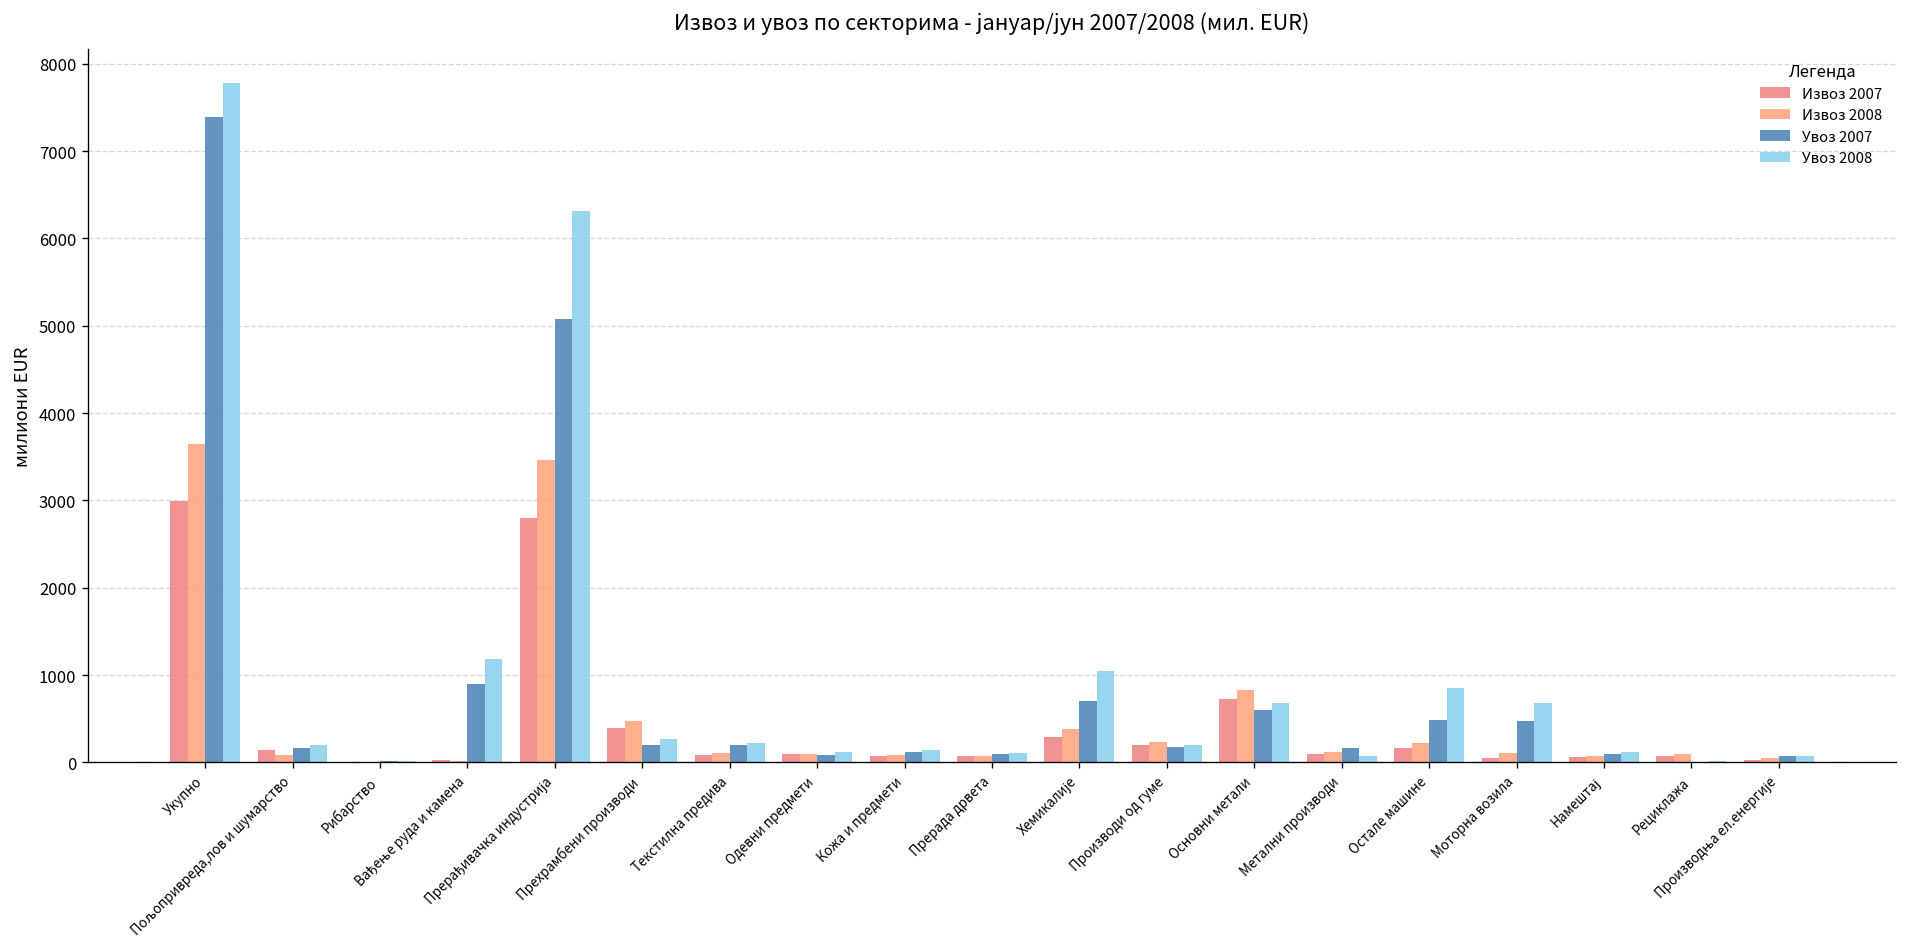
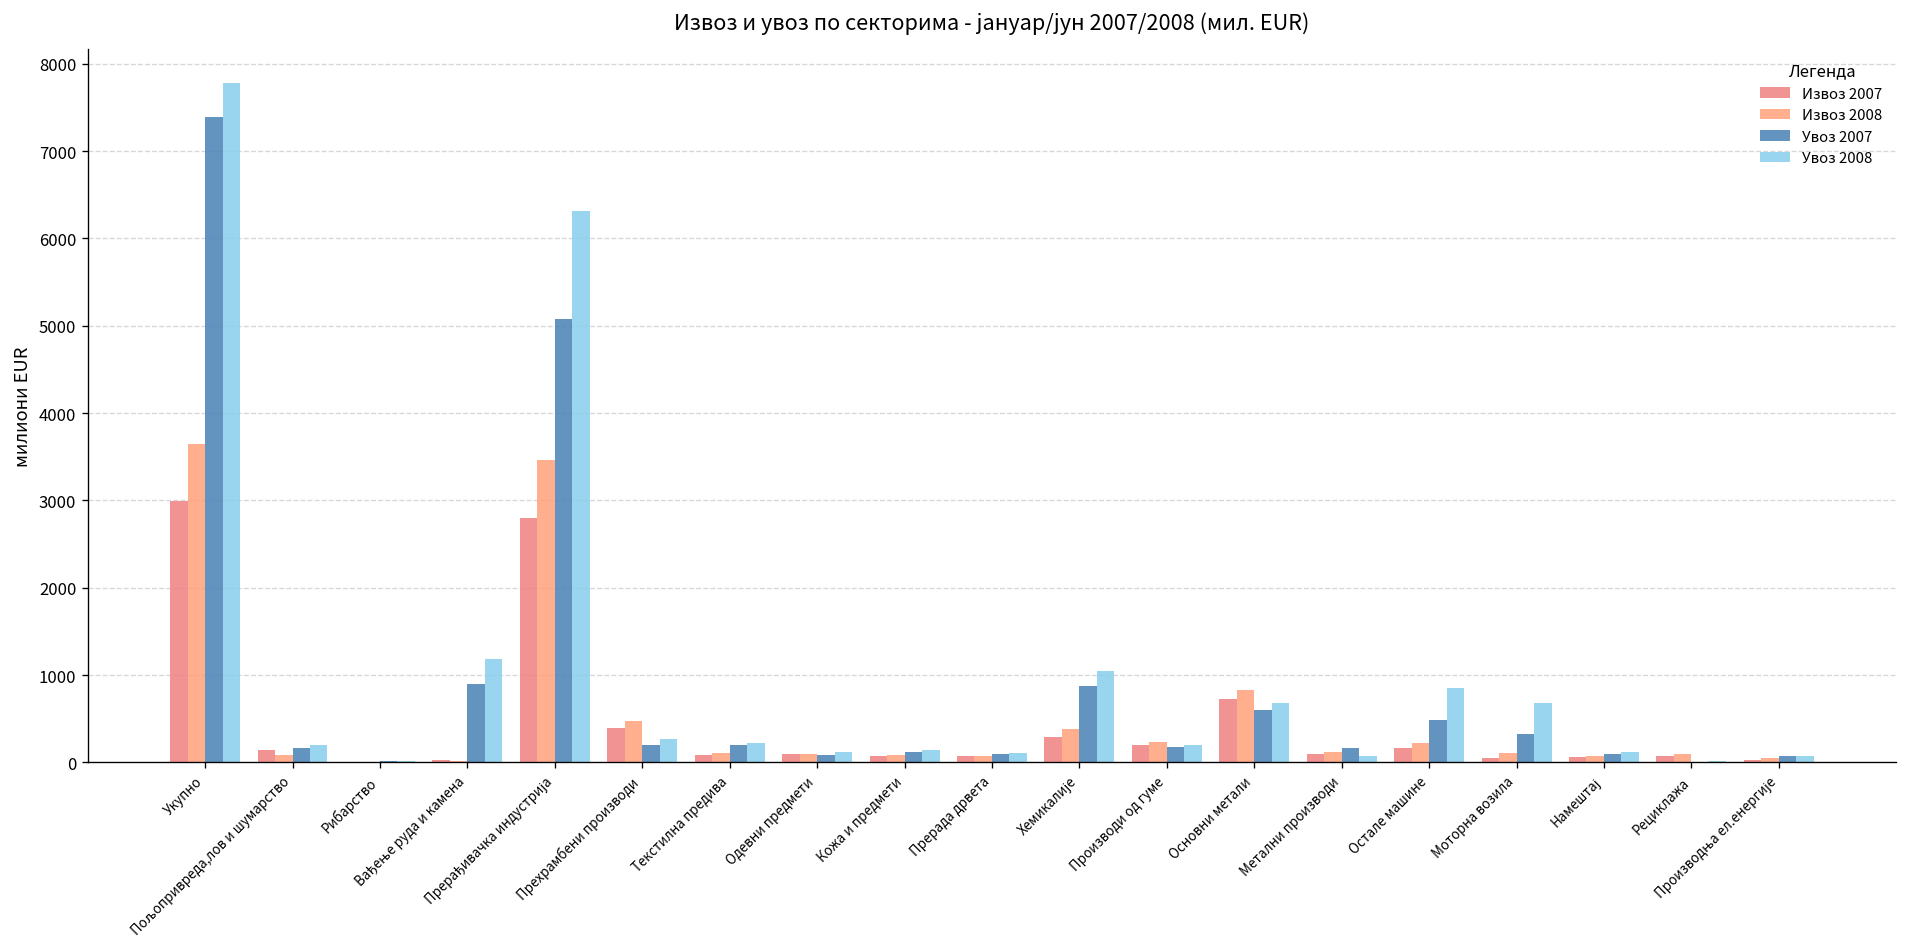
  {
    "Увоз 2007": {
      "Укупно": 7400,
      "Пољопривреда,лов и шумарство": 200,
      "Вађење руда и камена": 900,
      "Прерађивачка индустрија": 5100,
      "Прехрамбени производи": 200,
      "Текстилна предива": 200,
      "Одевни предмети": 100,
      "Кожа и предмети": 100,
      "Прерада дрвета": 100,
-     "Хемикалије": 700,
+     "Хемикалије": 900,
      "Производи од гуме": 200,
      "Основни метали": 600,
      "Метални производи": 200,
      "Остале машине": 500,
-     "Моторна возила": 500,
+     "Моторна возила": 300,
      "Намештај": 100,
      "Производња ел.енергије": 100
    },
    "Увоз 2008": {
      "Укупно": 7800,
      "Пољопривреда,лов и шумарство": 200,
      "Вађење руда и камена": 1200,
      "Прерађивачка индустрија": 6300,
      "Прехрамбени производи": 300,
      "Текстилна предива": 200,
      "Одевни предмети": 100,
      "Кожа и предмети": 100,
      "Прерада дрвета": 100,
      "Хемикалије": 1000,
      "Производи од гуме": 200,
      "Основни метали": 700,
      "Метални производи": 100,
      "Остале машине": 900,
      "Моторна возила": 700,
      "Намештај": 100,
      "Производња ел.енергије": 100
    }
  }
